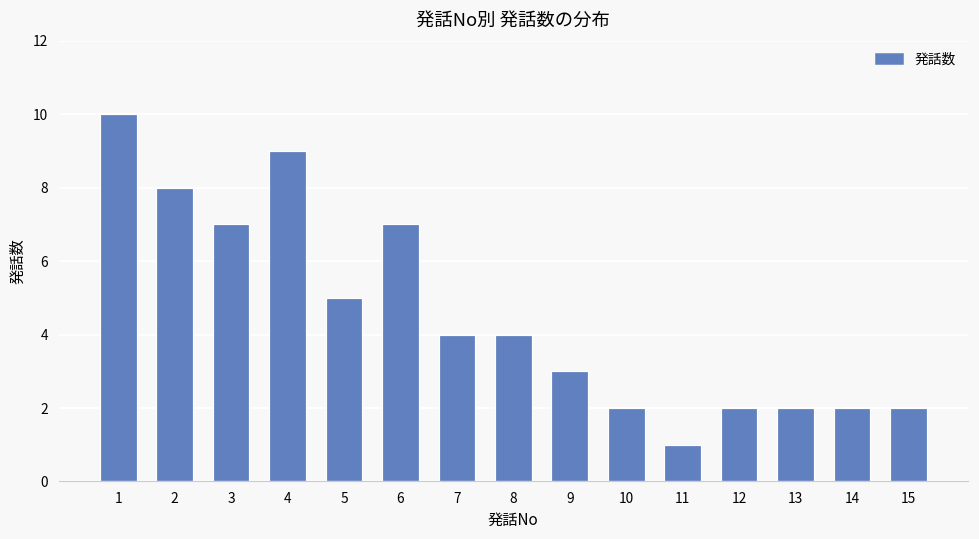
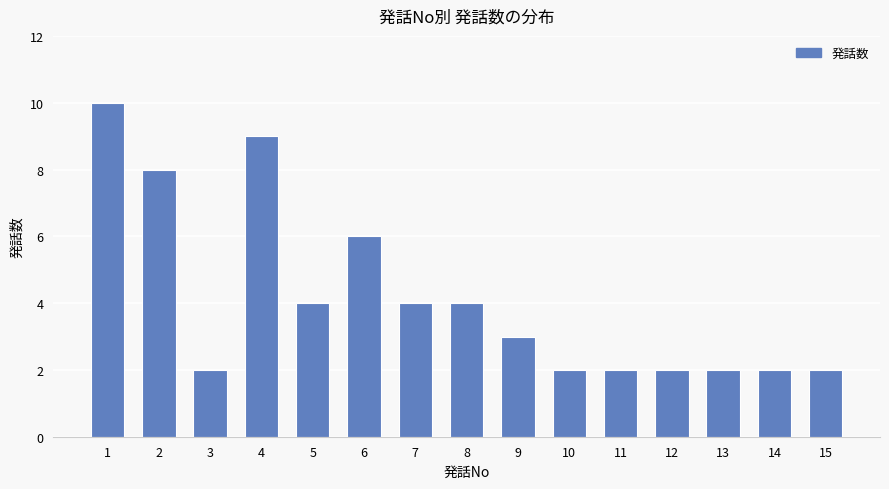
  {
    "1": 10,
    "2": 8,
-   "3": 7,
+   "3": 2,
    "4": 9,
-   "5": 5,
-   "6": 7,
+   "5": 4,
+   "6": 6,
    "7": 4,
    "8": 4,
    "9": 3,
    "10": 2,
-   "11": 1,
+   "11": 2,
    "12": 2,
    "13": 2,
    "14": 2,
    "15": 2
  }
